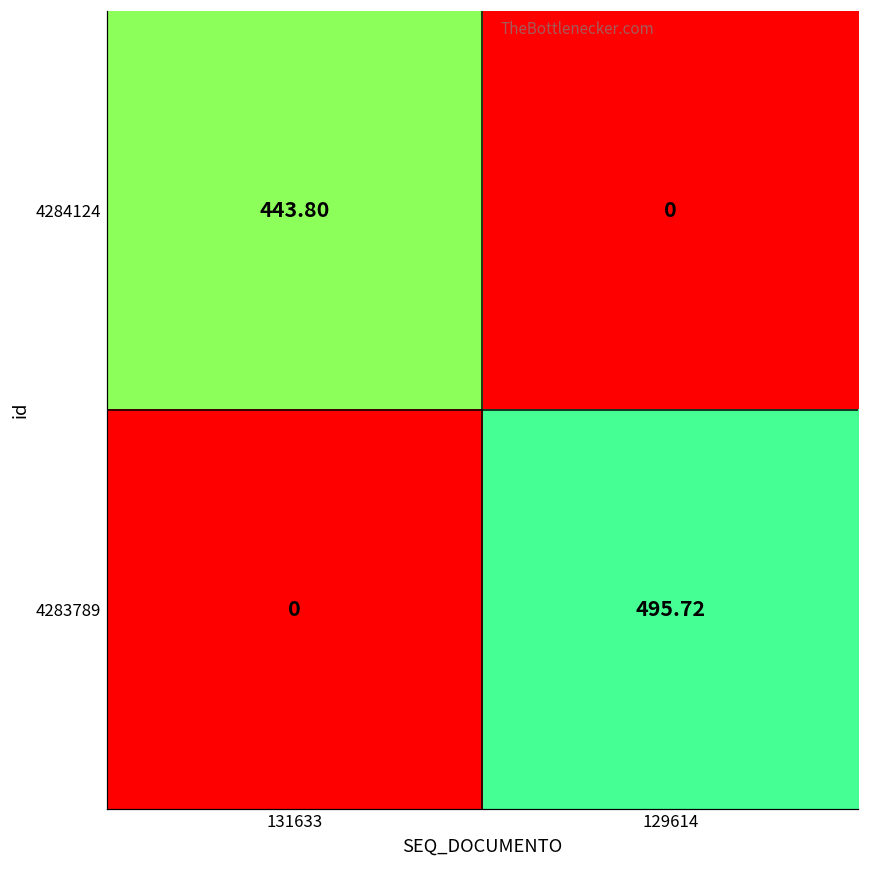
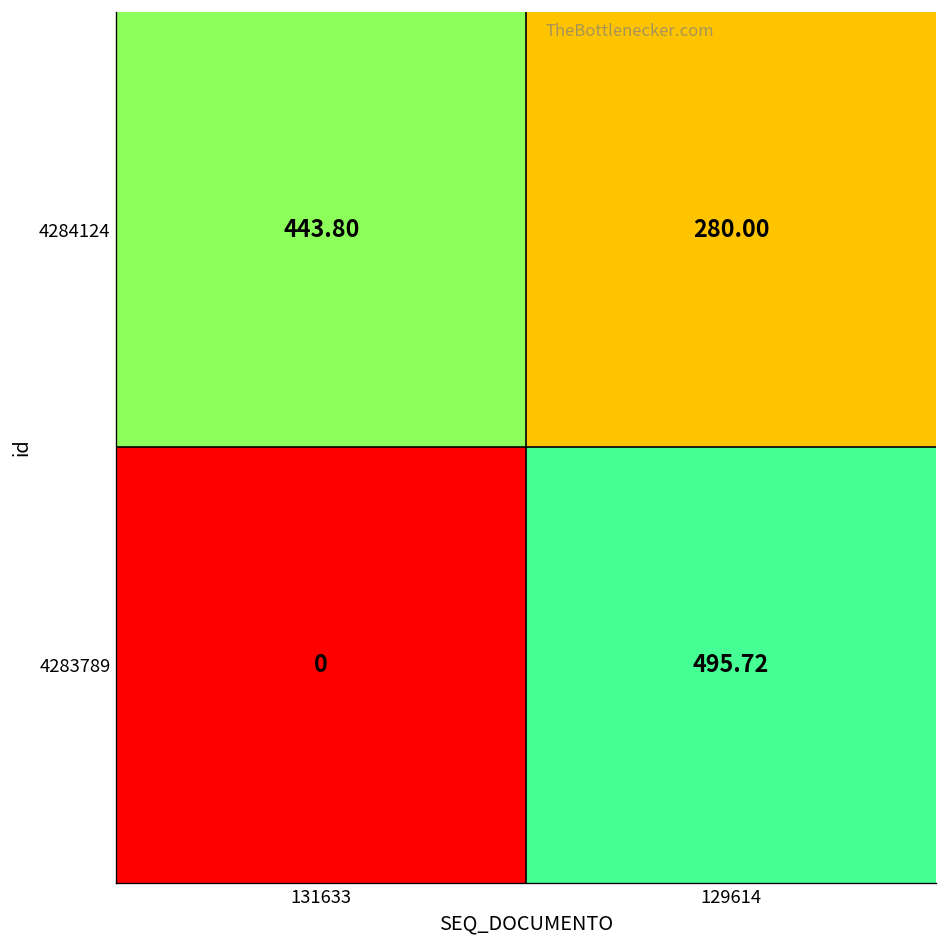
  {
    "4284124": {
      "131633": 443.80,
-     "129614": 0
+     "129614": 280.00
    },
    "4283789": {
      "131633": 0,
      "129614": 495.72
    }
  }
